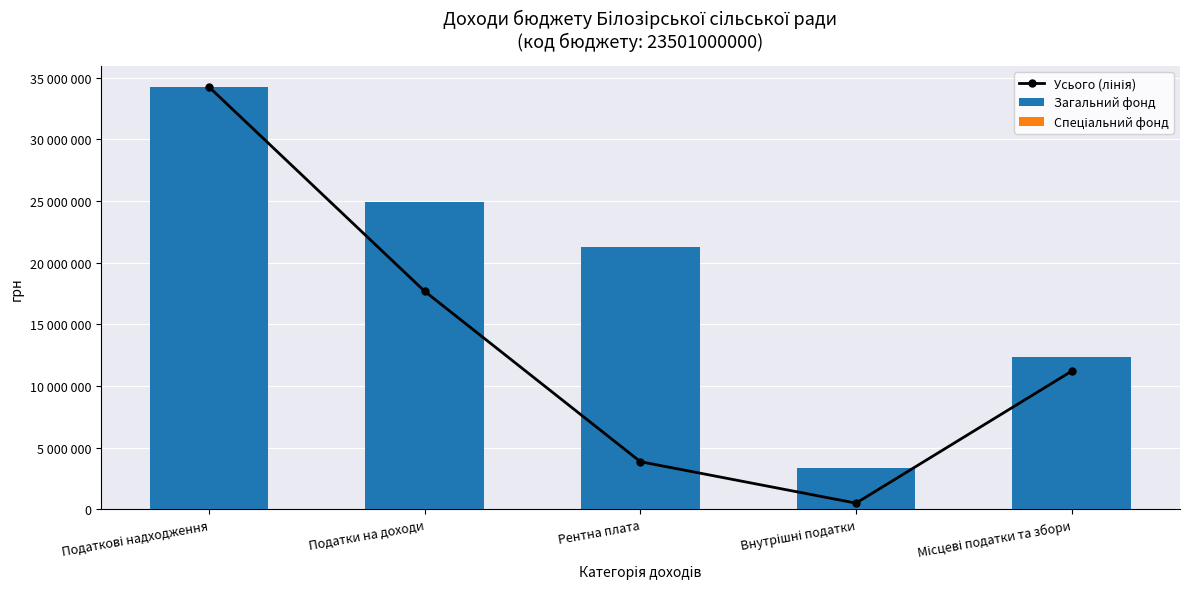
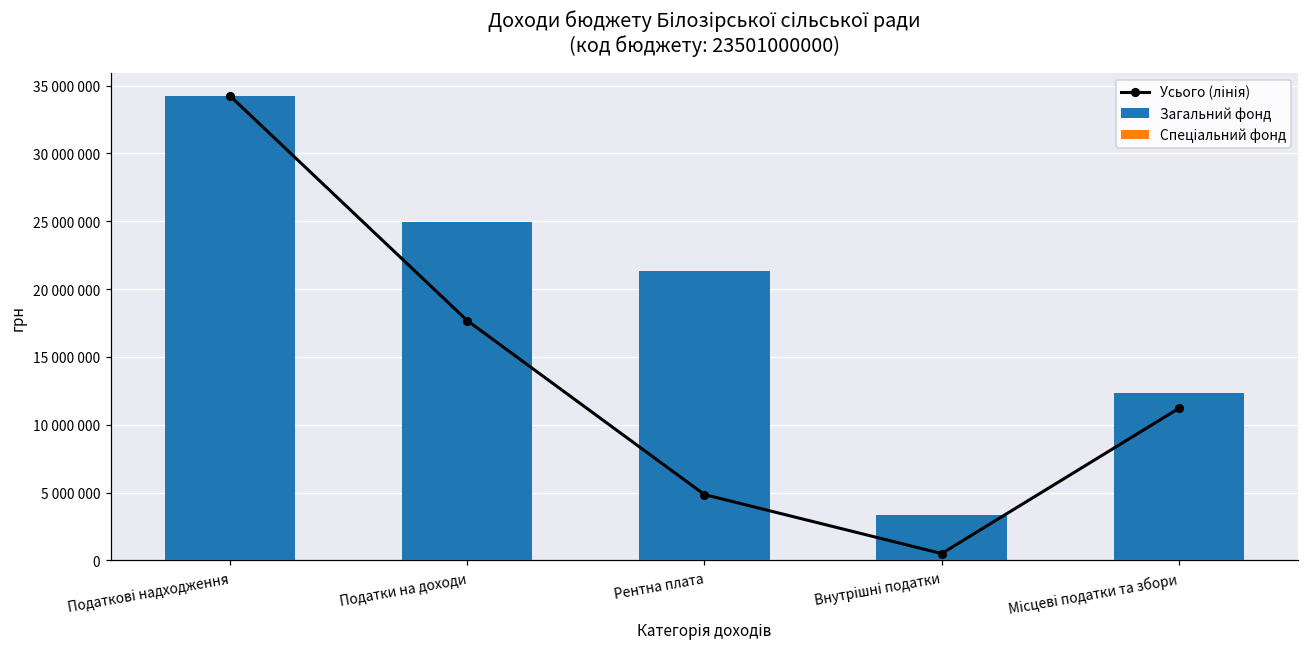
  {
    "Усього (лінія)": {
      "Податкові надходження": 34200000,
      "Податки на доходи": 17700000,
-     "Рентна плата": 3900000,
+     "Рентна плата": 4800000,
      "Внутрішні податки": 500000,
      "Місцеві податки та збори": 11200000
    },
    "Спеціальний фонд": {
      "Податкові надходження": 34200000,
      "Податки на доходи": 24900000,
      "Рентна плата": 21300000,
      "Внутрішні податки": 3300000,
      "Місцеві податки та збори": 12400000
    }
  }
